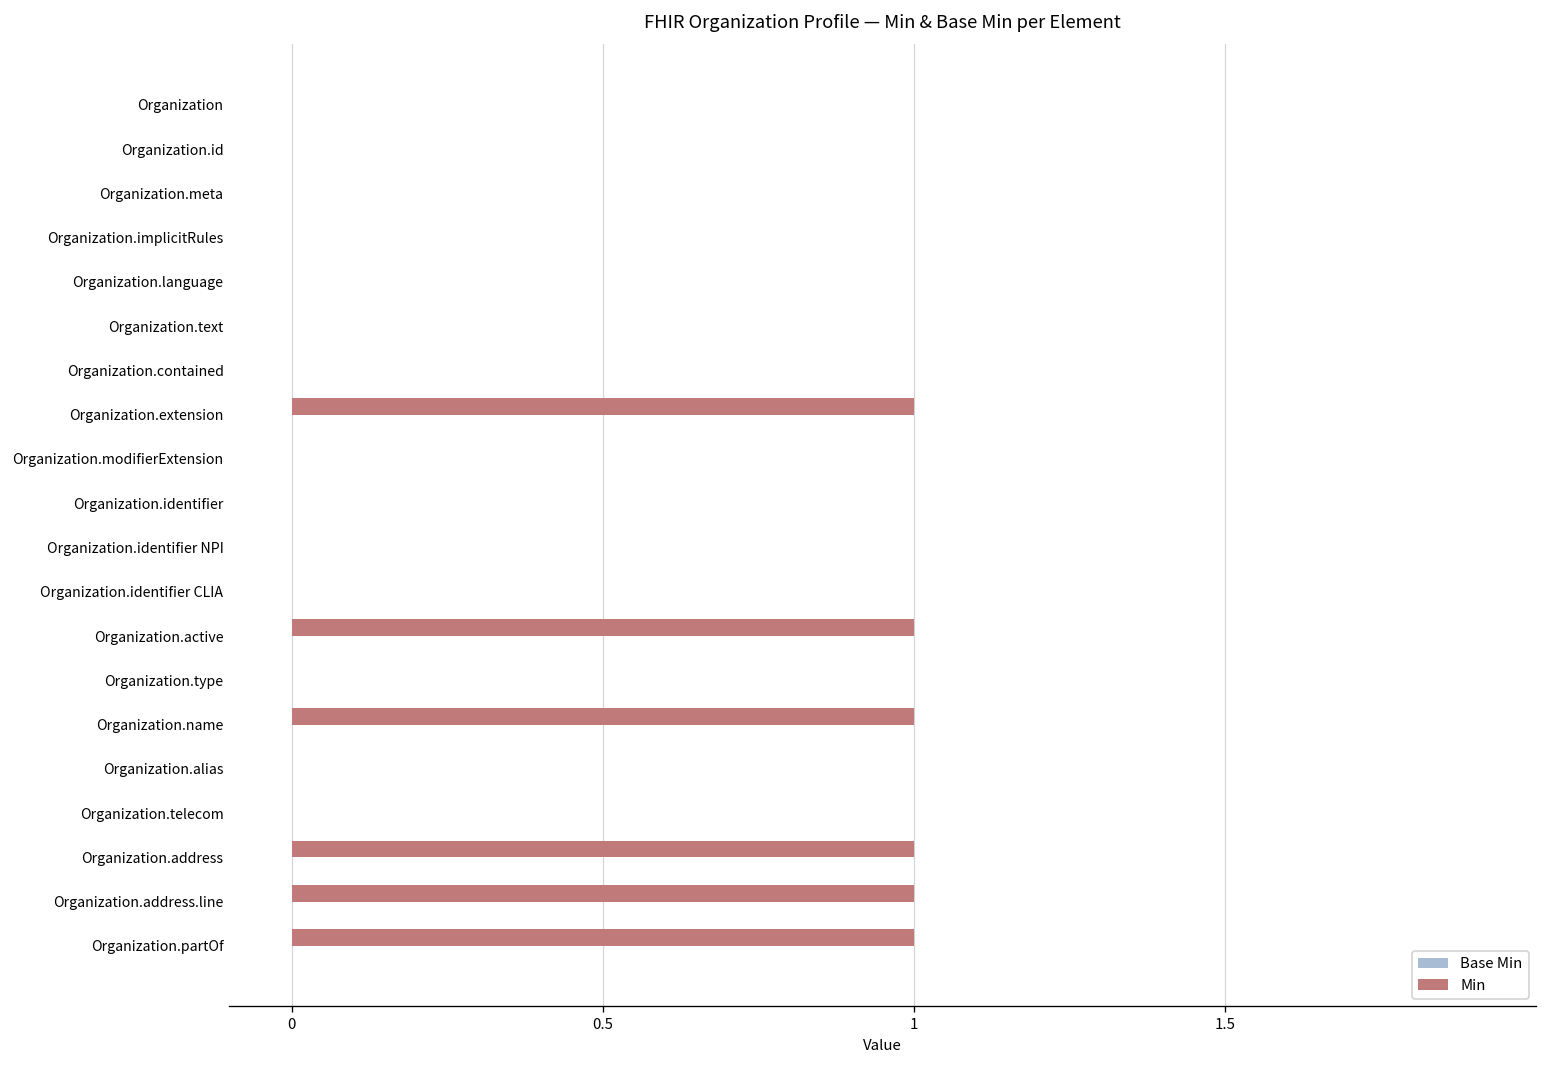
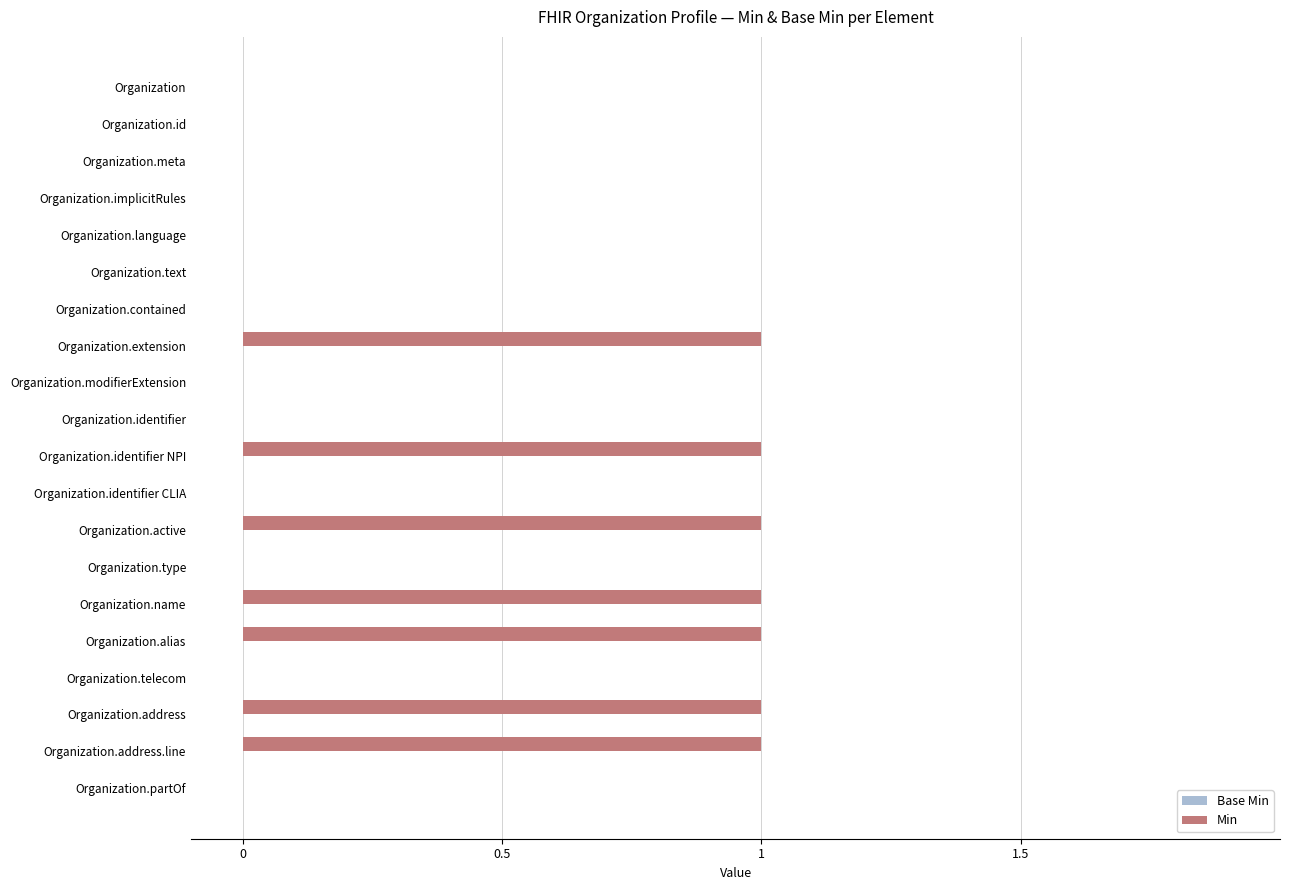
  {
    "Base Min": {
      "Organization": 0,
      "Organization.id": 0,
      "Organization.meta": 0,
      "Organization.implicitRules": 0,
      "Organization.language": 0,
      "Organization.text": 0,
      "Organization.contained": 0,
      "Organization.extension": 0,
      "Organization.modifierExtension": 0,
      "Organization.identifier": 0,
      "Organization.identifier NPI": 0,
      "Organization.identifier CLIA": 0,
      "Organization.active": 0,
      "Organization.type": 0,
      "Organization.name": 0,
      "Organization.alias": 0,
      "Organization.telecom": 0,
      "Organization.address": 0,
      "Organization.address.line": 0,
      "Organization.partOf": 0
    },
    "Min": {
      "Organization": 0,
      "Organization.id": 0,
      "Organization.meta": 0,
      "Organization.implicitRules": 0,
      "Organization.language": 0,
      "Organization.text": 0,
      "Organization.contained": 0,
      "Organization.extension": 1,
      "Organization.modifierExtension": 0,
      "Organization.identifier": 0,
-     "Organization.identifier NPI": 0,
+     "Organization.identifier NPI": 1,
      "Organization.identifier CLIA": 0,
      "Organization.active": 1,
      "Organization.type": 0,
      "Organization.name": 1,
-     "Organization.alias": 0,
+     "Organization.alias": 1,
      "Organization.telecom": 0,
      "Organization.address": 1,
      "Organization.address.line": 1,
-     "Organization.partOf": 1
+     "Organization.partOf": 0
    }
  }
